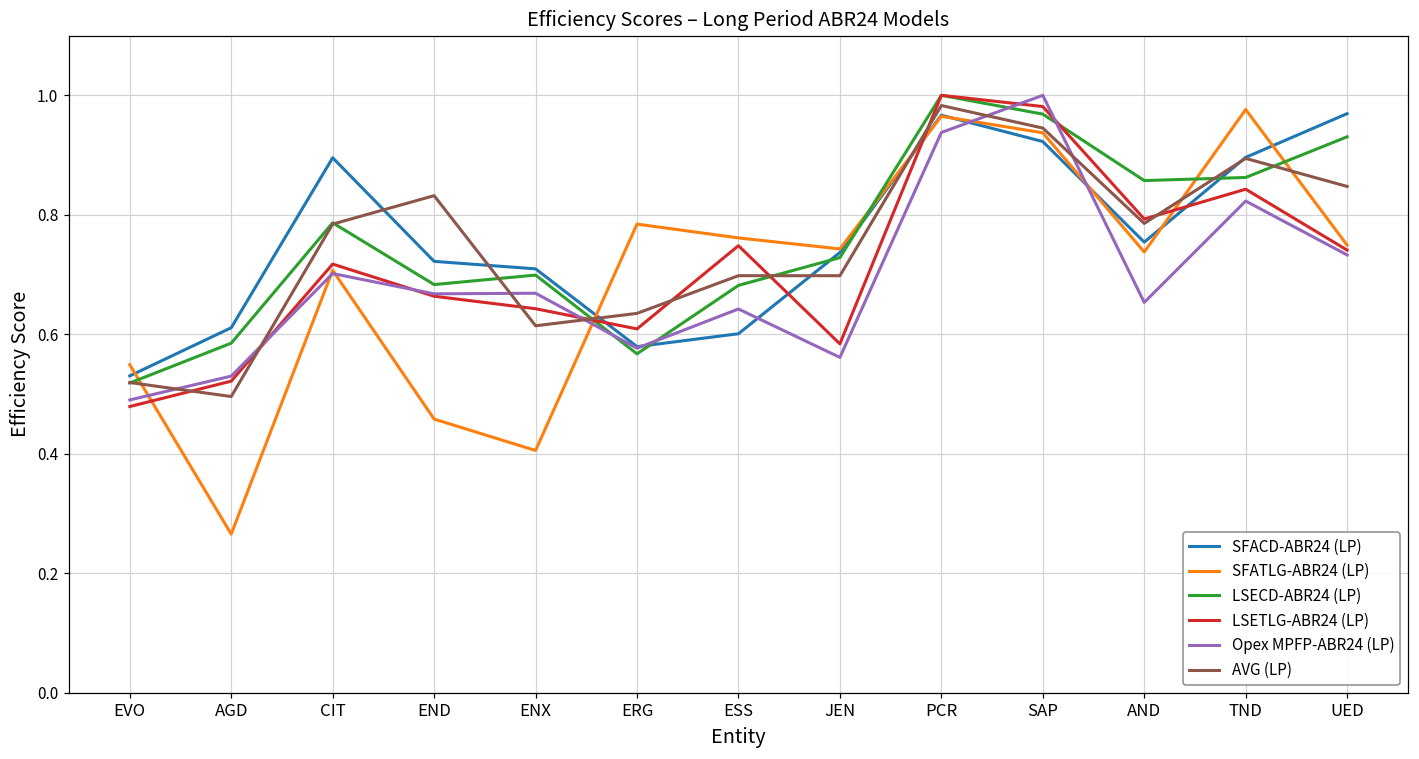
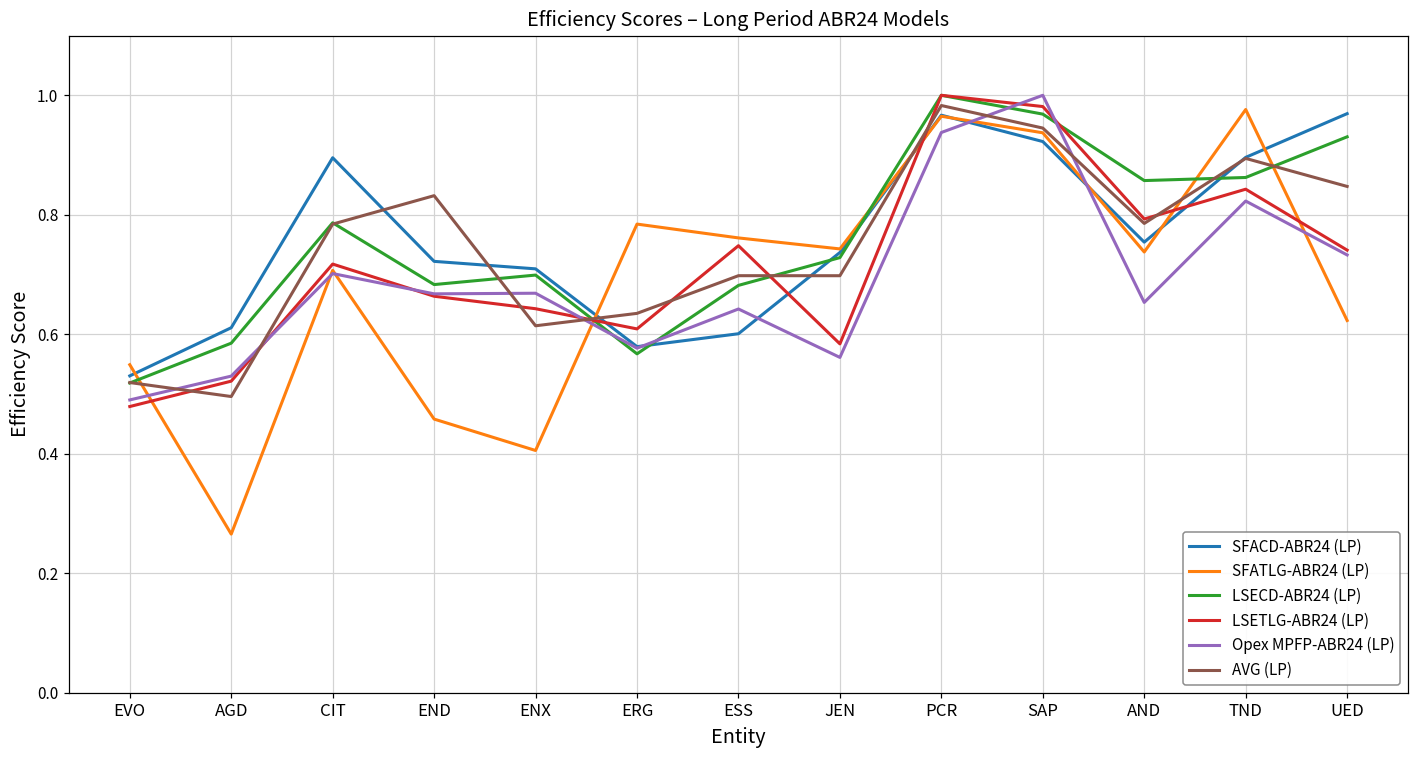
  {
    "SFACD-ABR24 (LP)": {
      "EVO": 0.53,
      "AGD": 0.61,
      "CIT": 0.90,
      "END": 0.72,
      "ENX": 0.71,
      "ESS": 0.60,
      "JEN": 0.74,
      "SAP": 0.92,
      "AND": 0.75,
      "UED": 0.97
    },
    "SFATLG-ABR24 (LP)": {
      "EVO": 0.55,
      "AGD": 0.27,
      "CIT": 0.71,
      "END": 0.46,
      "ENX": 0.41,
      "ERG": 0.78,
      "ESS": 0.76,
      "JEN": 0.74,
      "SAP": 0.94,
      "AND": 0.74,
      "TND": 0.98,
-     "UED": 0.75
+     "UED": 0.62
    },
    "LSECD-ABR24 (LP)": {
      "AGD": 0.59,
      "END": 0.68,
      "ENX": 0.70,
      "ERG": 0.57,
      "ESS": 0.68,
      "JEN": 0.73,
      "SAP": 0.97,
      "AND": 0.86,
      "TND": 0.86,
      "UED": 0.93
    },
    "LSETLG-ABR24 (LP)": {
      "EVO": 0.48,
      "AGD": 0.52,
      "CIT": 0.72,
      "ENX": 0.64,
      "ERG": 0.61,
      "ESS": 0.75,
      "JEN": 0.58,
      "SAP": 0.98,
      "AND": 0.79,
      "TND": 0.84,
      "UED": 0.74
    },
    "Opex MPFP-ABR24 (LP)": {
      "EVO": 0.49,
      "AGD": 0.53,
      "CIT": 0.70,
      "ENX": 0.67,
      "ESS": 0.64,
      "JEN": 0.56,
      "PCR": 0.94,
      "SAP": 1.00,
      "AND": 0.65,
      "TND": 0.82,
      "UED": 0.73
    },
    "AVG (LP)": {
      "AGD": 0.50,
      "END": 0.83,
      "ENX": 0.61,
      "ERG": 0.63,
      "ESS": 0.70,
      "JEN": 0.70,
      "PCR": 0.98,
      "SAP": 0.95,
      "AND": 0.79,
      "UED": 0.85
    }
  }
